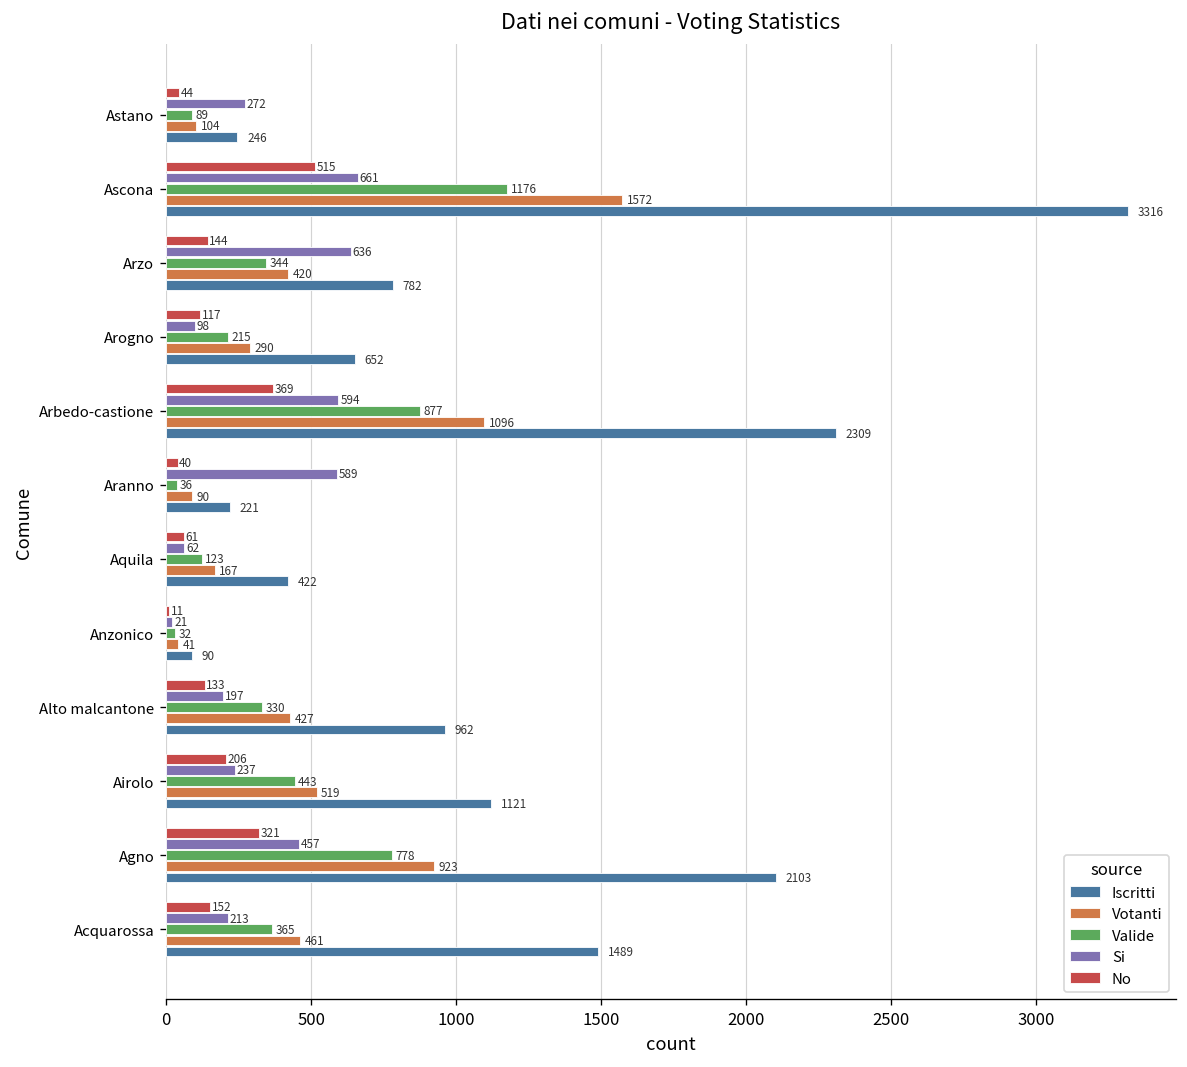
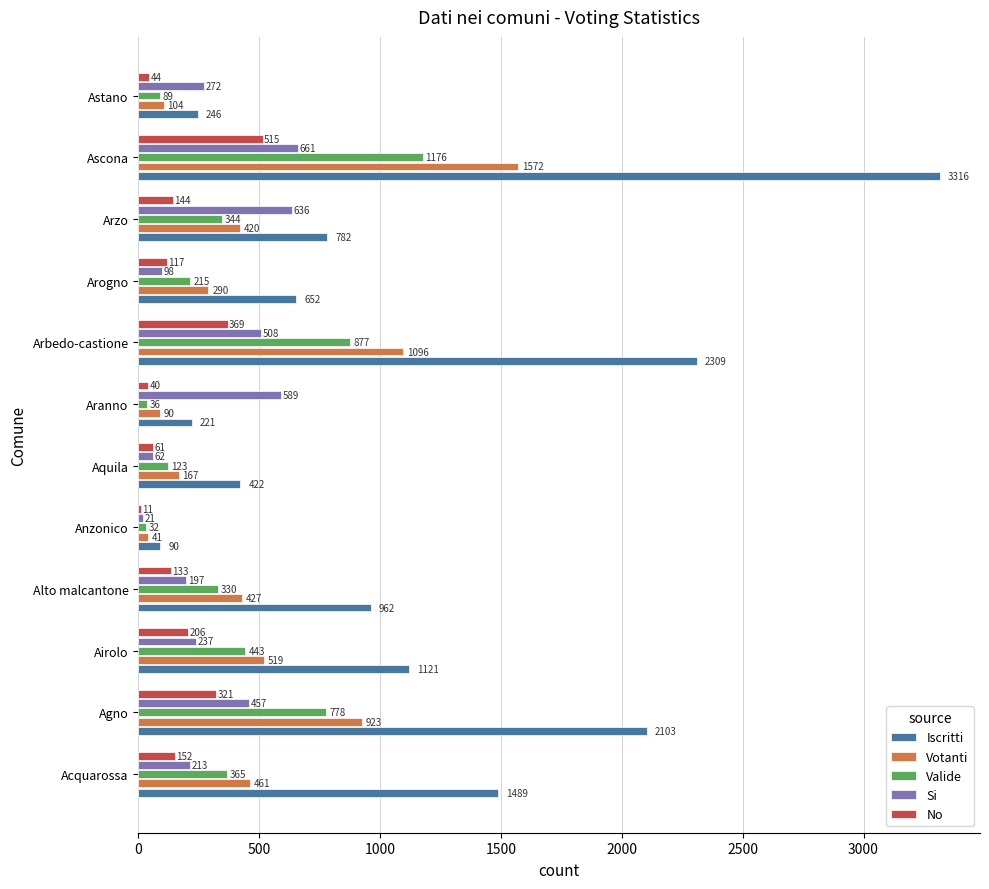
  {
    "Iscritti": {
      "Astano": 246,
      "Ascona": 3316,
      "Arzo": 782,
      "Arogno": 652,
      "Arbedo-castione": 2309,
      "Aranno": 221,
      "Aquila": 422,
      "Anzonico": 90,
      "Alto malcantone": 962,
      "Airolo": 1121,
      "Agno": 2103,
      "Acquarossa": 1489
    },
    "Valide": {
      "Astano": 89,
      "Ascona": 1176,
      "Arzo": 344,
      "Arogno": 215,
      "Arbedo-castione": 877,
      "Aranno": 36,
      "Aquila": 123,
      "Anzonico": 32,
      "Alto malcantone": 330,
      "Airolo": 443,
      "Agno": 778,
      "Acquarossa": 365
    },
    "Si": {
      "Astano": 272,
      "Ascona": 661,
      "Arzo": 636,
      "Arogno": 98,
-     "Arbedo-castione": 594,
+     "Arbedo-castione": 508,
      "Aranno": 589,
      "Aquila": 62,
      "Anzonico": 21,
      "Alto malcantone": 197,
      "Airolo": 237,
      "Agno": 457,
      "Acquarossa": 213
    }
  }
